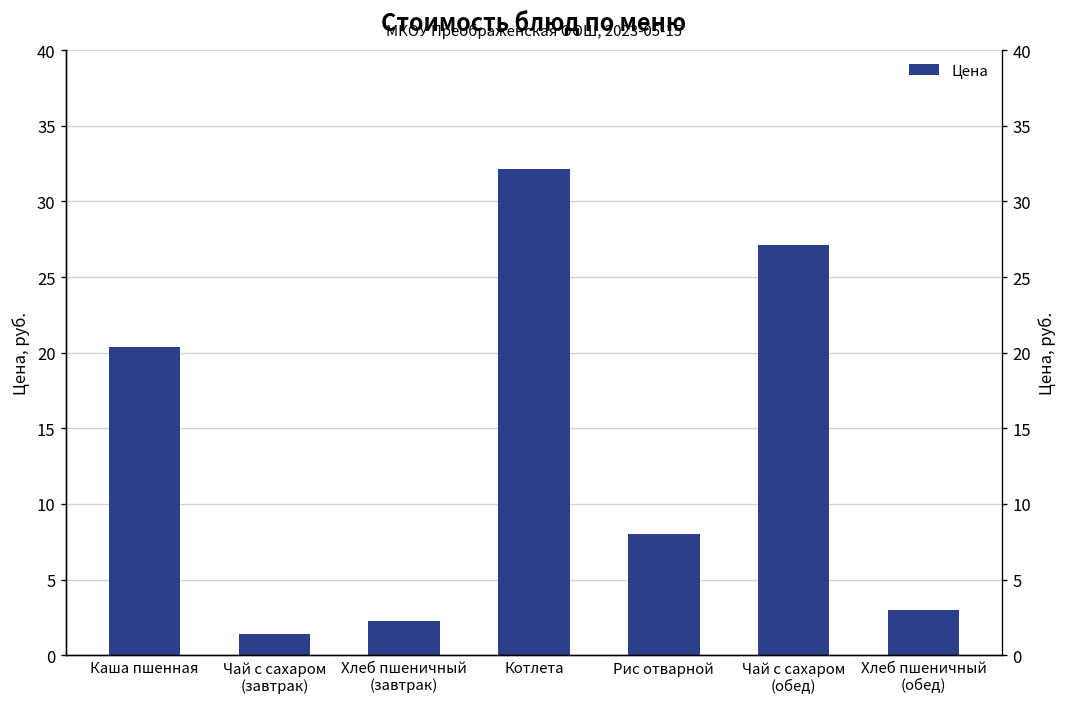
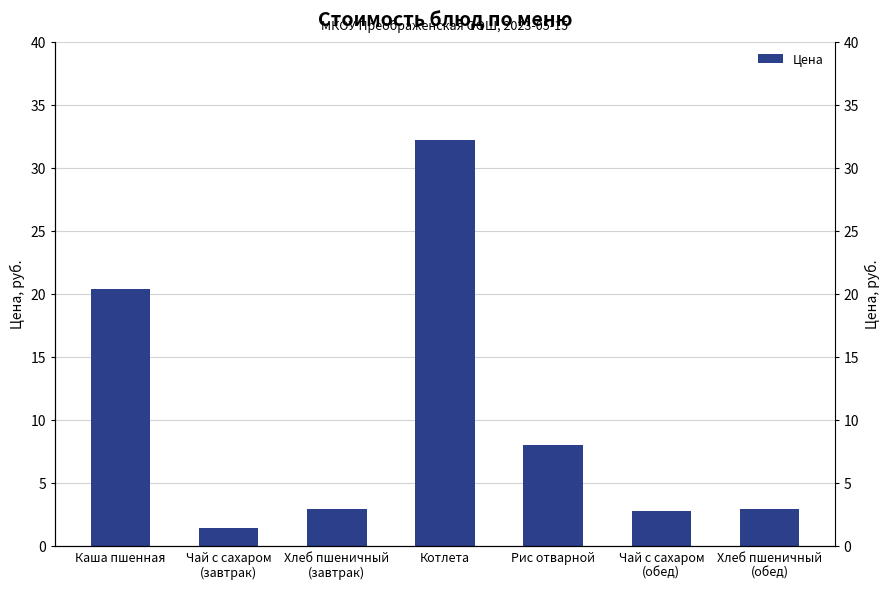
  {
    "Каша пшенная": 20.4,
    "Чай с сахаром (завтрак)": 1.4,
-   "Хлеб пшеничный (завтрак)": 2.2,
+   "Хлеб пшеничный (завтрак)": 3.0,
    "Котлета": 32.2,
    "Рис отварной": 8.0,
-   "Чай с сахаром (обед)": 27.1,
+   "Чай с сахаром (обед)": 2.8,
    "Хлеб пшеничный (обед)": 3.0
  }
